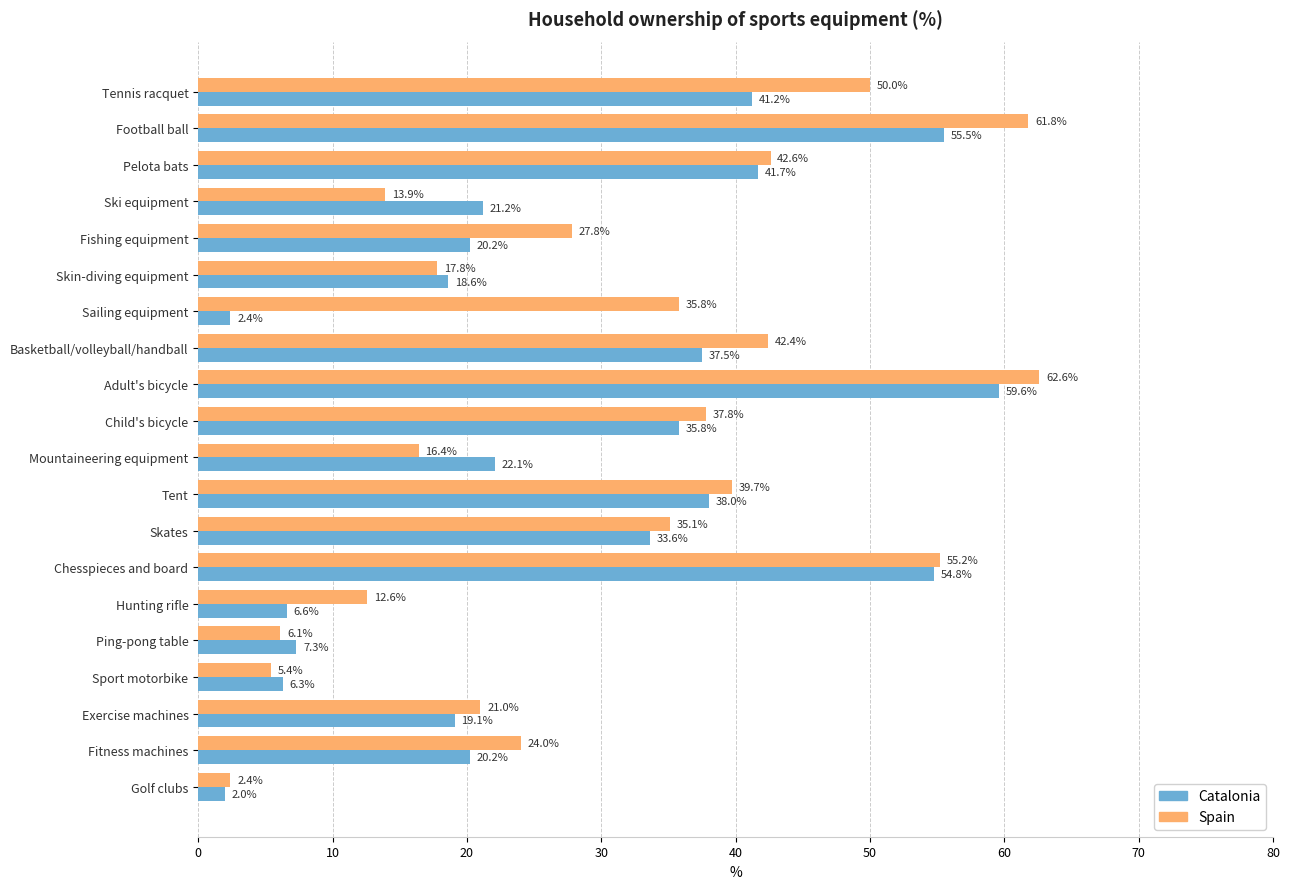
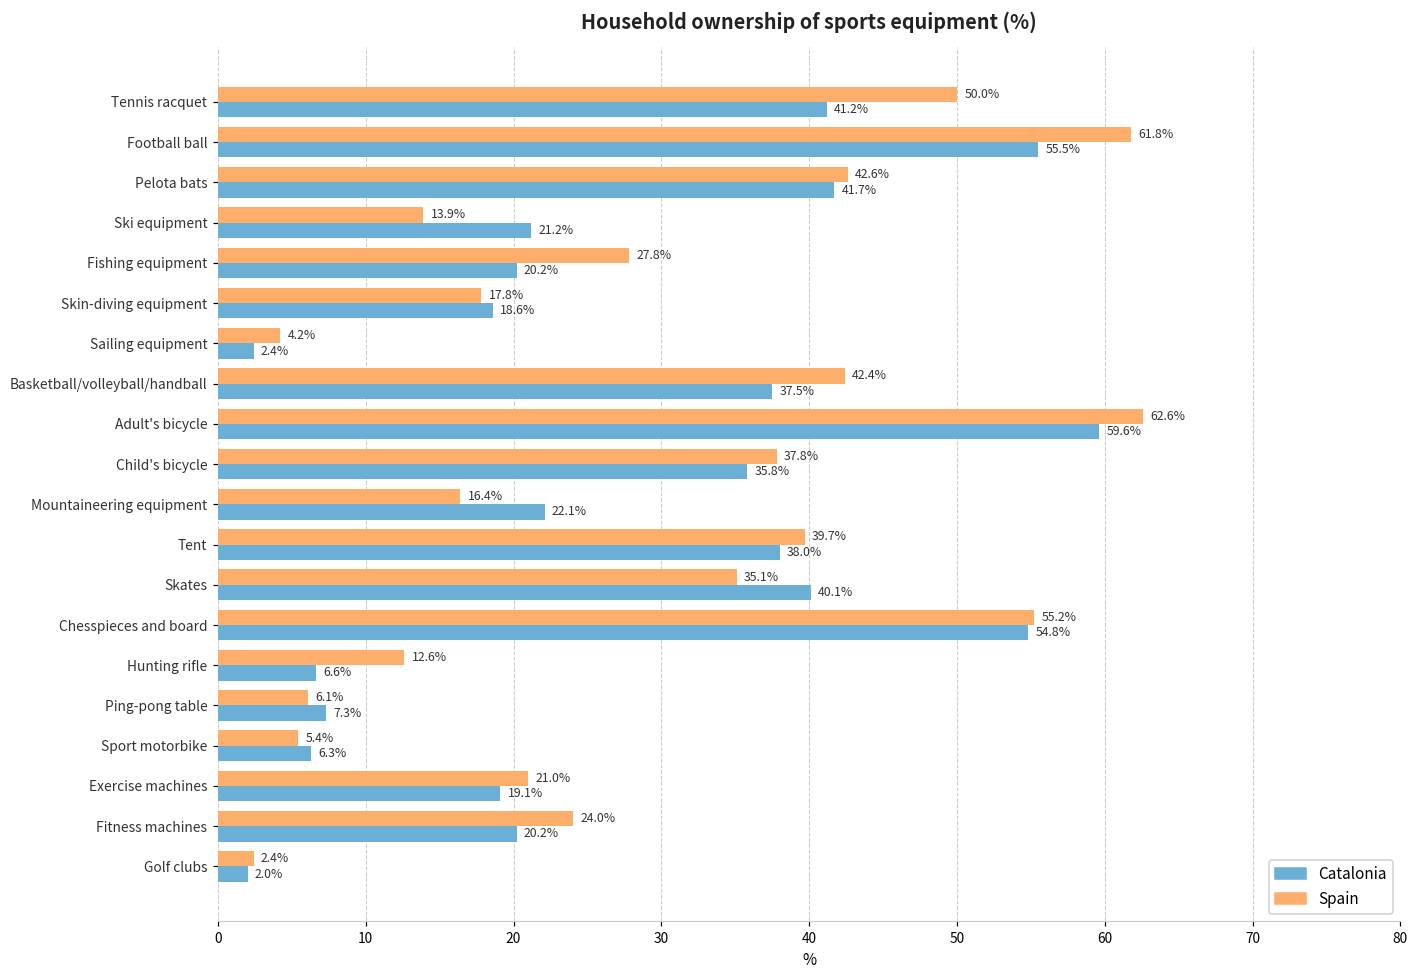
  {
    "Catalonia": {
      "Tennis racquet": "41.2%",
      "Football ball": "55.5%",
      "Pelota bats": "41.7%",
      "Ski equipment": "21.2%",
      "Fishing equipment": "20.2%",
      "Skin-diving equipment": "18.6%",
      "Sailing equipment": "2.4%",
      "Basketball/volleyball/handball": "37.5%",
      "Adult's bicycle": "59.6%",
      "Child's bicycle": "35.8%",
      "Mountaineering equipment": "22.1%",
      "Tent": "38.0%",
-     "Skates": "33.6%",
+     "Skates": "40.1%",
      "Chesspieces and board": "54.8%",
      "Hunting rifle": "6.6%",
      "Ping-pong table": "7.3%",
      "Sport motorbike": "6.3%",
      "Exercise machines": "19.1%",
      "Fitness machines": "20.2%",
      "Golf clubs": "2.0%"
    },
    "Spain": {
      "Tennis racquet": "50.0%",
      "Football ball": "61.8%",
      "Pelota bats": "42.6%",
      "Ski equipment": "13.9%",
      "Fishing equipment": "27.8%",
      "Skin-diving equipment": "17.8%",
-     "Sailing equipment": "35.8%",
+     "Sailing equipment": "4.2%",
      "Basketball/volleyball/handball": "42.4%",
      "Adult's bicycle": "62.6%",
      "Child's bicycle": "37.8%",
      "Mountaineering equipment": "16.4%",
      "Tent": "39.7%",
      "Skates": "35.1%",
      "Chesspieces and board": "55.2%",
      "Hunting rifle": "12.6%",
      "Ping-pong table": "6.1%",
      "Sport motorbike": "5.4%",
      "Exercise machines": "21.0%",
      "Fitness machines": "24.0%",
      "Golf clubs": "2.4%"
    }
  }
